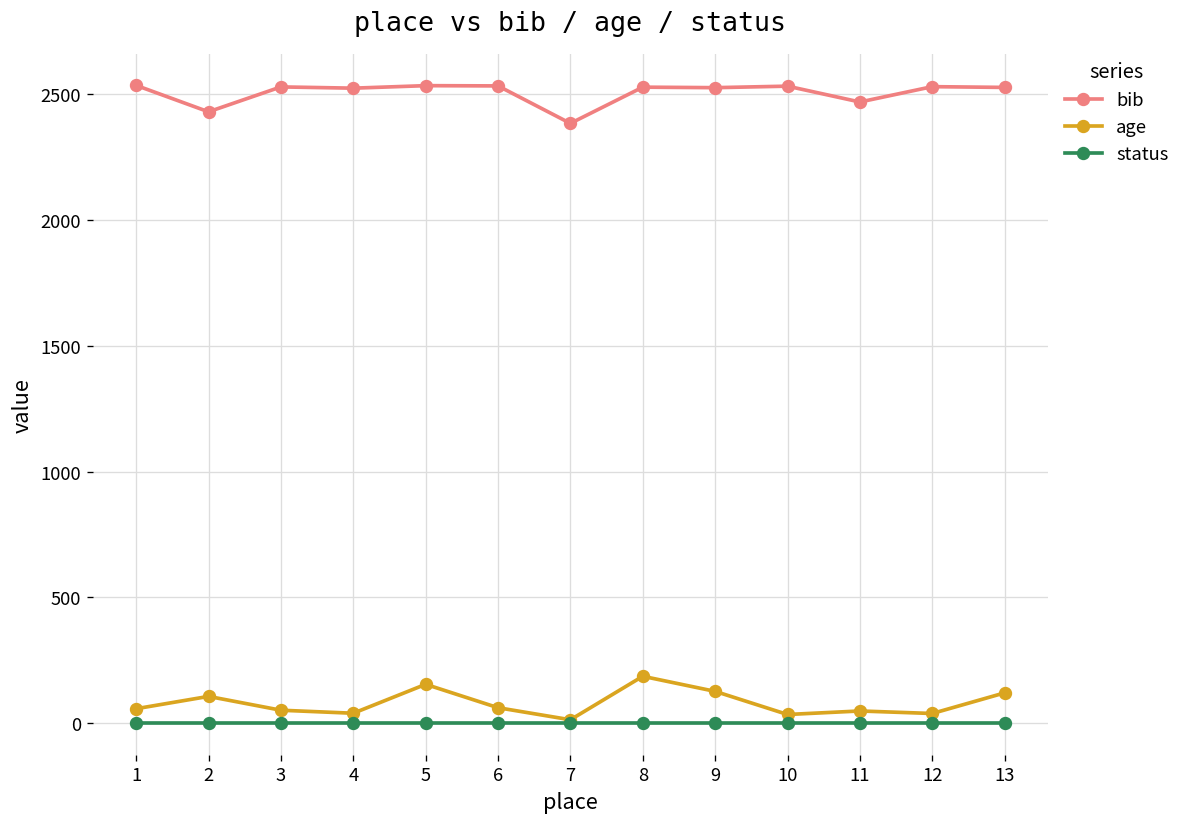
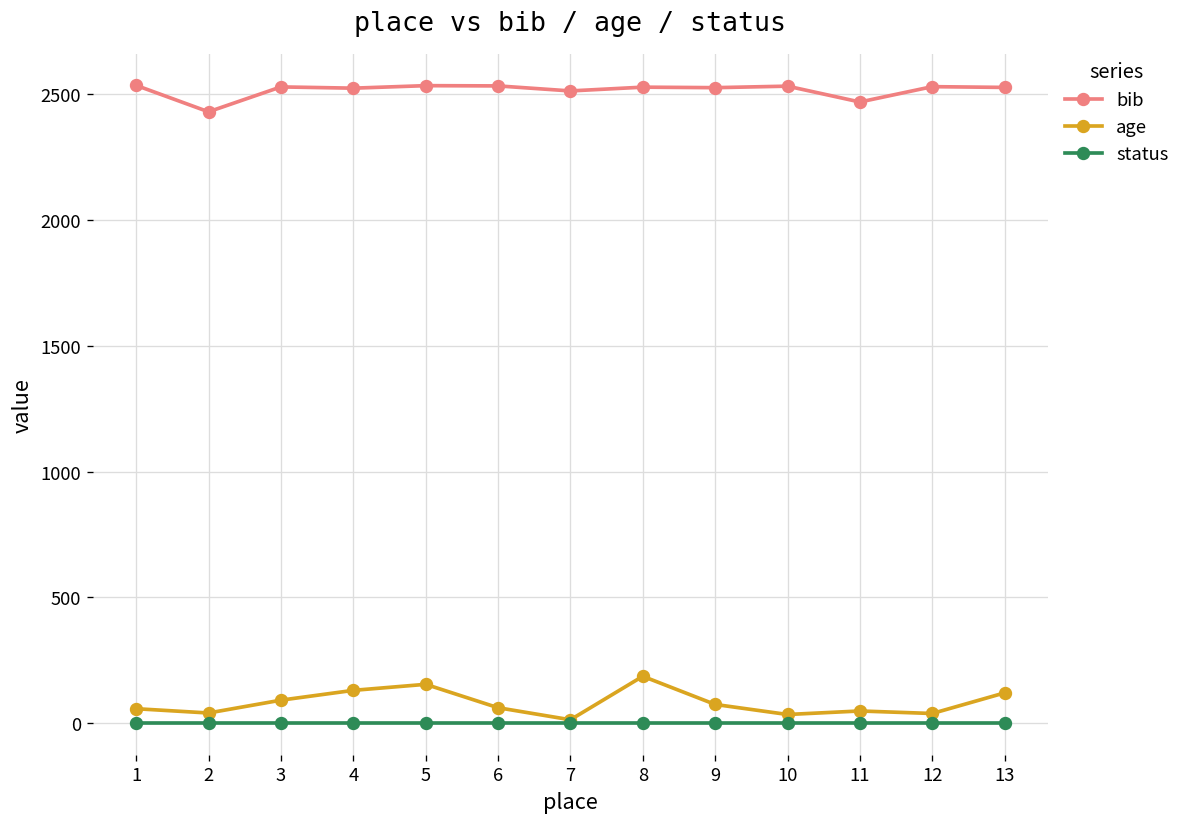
  {
    "bib": {
      "1": 2540,
      "2": 2430,
      "3": 2530,
      "4": 2530,
      "5": 2540,
      "6": 2530,
-     "7": 2390,
+     "7": 2510,
      "8": 2530,
      "9": 2530,
      "10": 2530,
      "11": 2470,
      "12": 2530,
      "13": 2530
    },
    "age": {
      "1": 60,
-     "2": 110,
-     "3": 50,
-     "4": 40,
+     "2": 40,
+     "3": 90,
+     "4": 130,
      "5": 150,
      "6": 60,
      "7": 10,
      "8": 190,
-     "9": 130,
+     "9": 70,
      "10": 30,
      "11": 50,
      "12": 40,
      "13": 120
    },
    "status": {
      "1": 0,
      "2": 0,
      "3": 0,
      "4": 0,
      "5": 0,
      "6": 0,
      "7": 0,
      "8": 0,
      "9": 0,
      "10": 0,
      "11": 0,
      "12": 0,
      "13": 0
    }
  }
